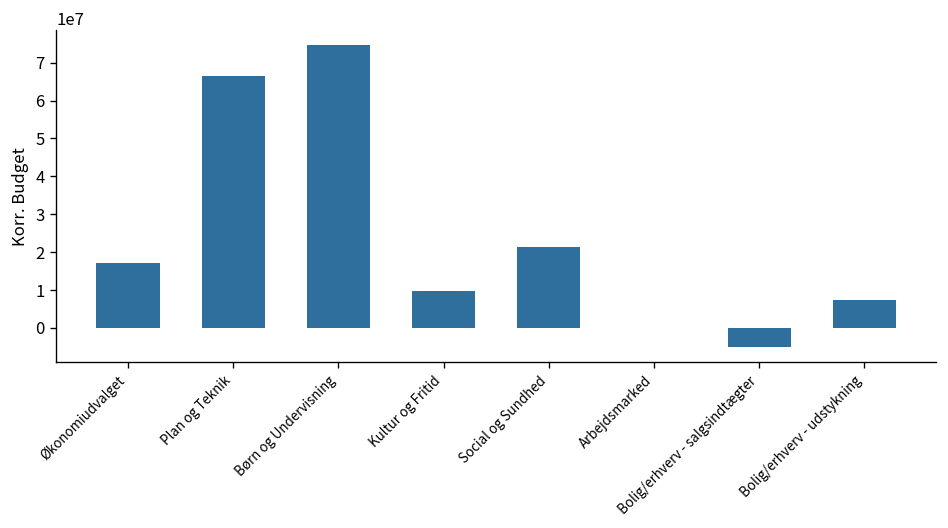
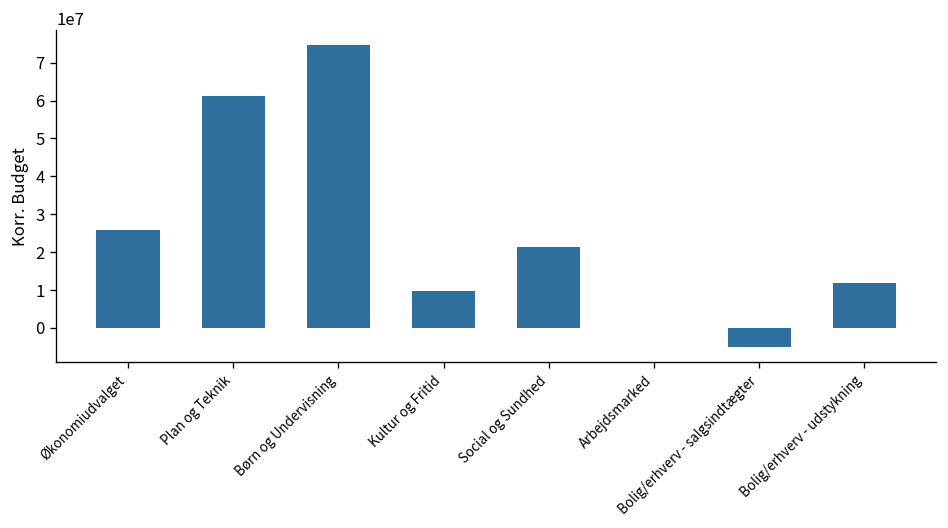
  {
-   "Økonomiudvalget": 17000000,
-   "Plan og Teknik": 67000000,
+   "Økonomiudvalget": 26000000,
+   "Plan og Teknik": 61000000,
    "Børn og Undervisning": 75000000,
    "Kultur og Fritid": 10000000,
    "Social og Sundhed": 21000000,
    "Arbejdsmarked": 0,
    "Bolig/erhverv - salgsindtægter": -5000000,
-   "Bolig/erhverv - udstykning": 7000000
+   "Bolig/erhverv - udstykning": 12000000
  }
